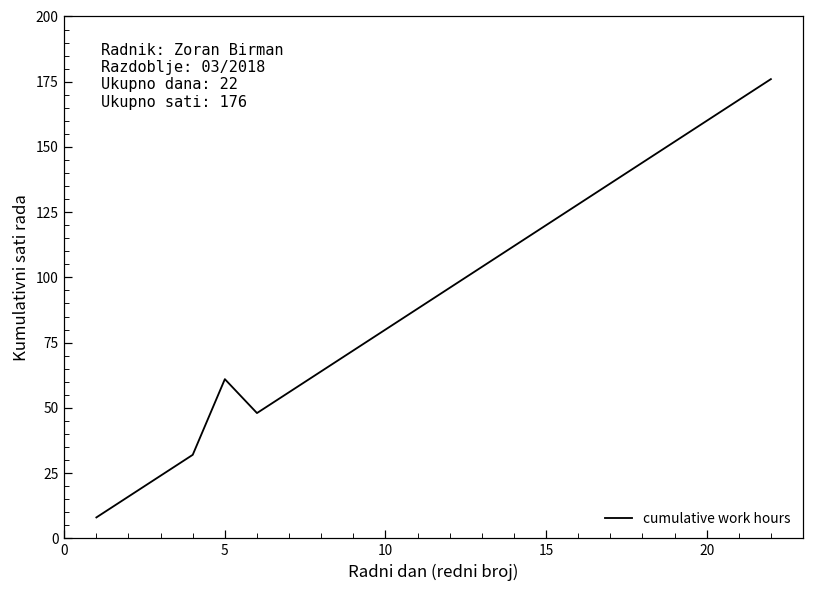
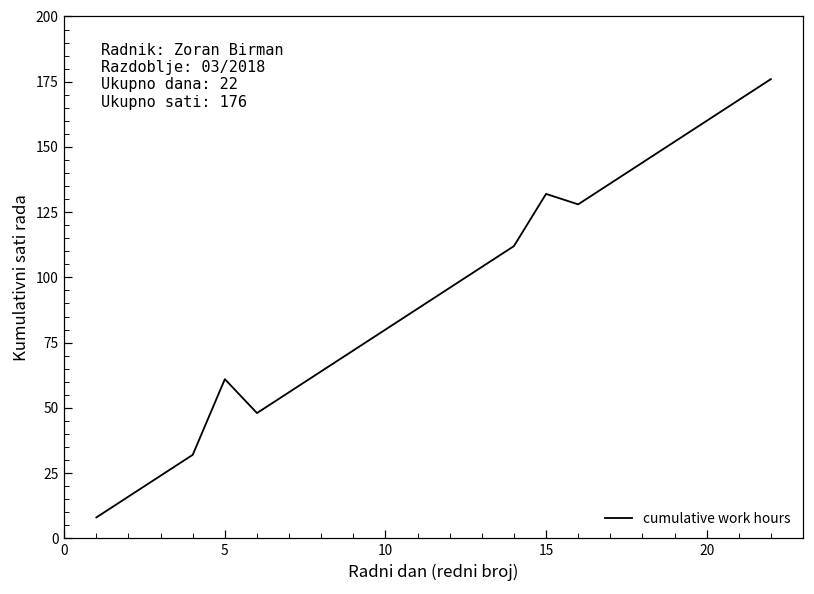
  {
    "5": 61,
    "10": 80,
-   "15": 120,
+   "15": 132,
    "20": 160
  }
